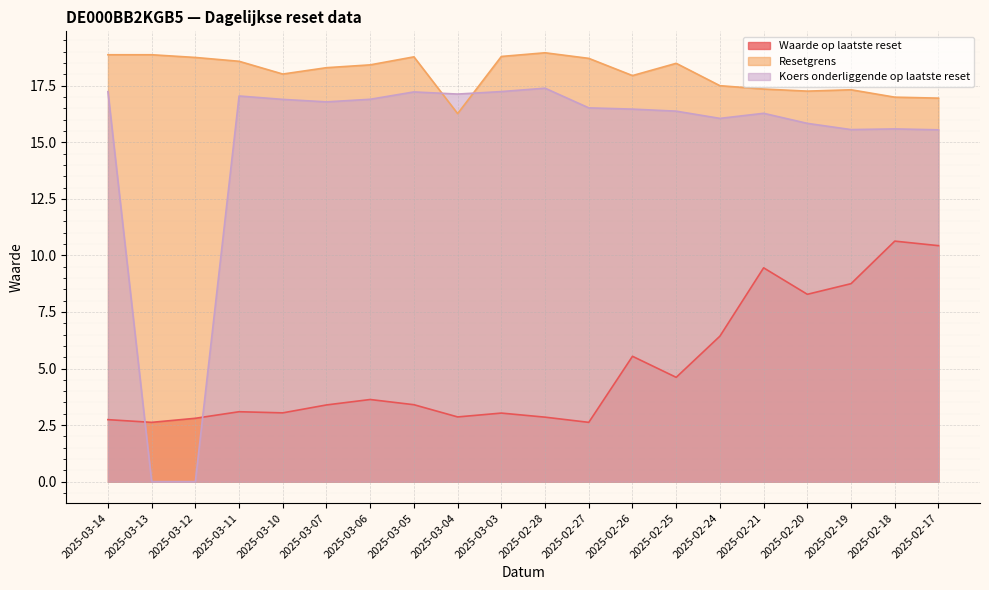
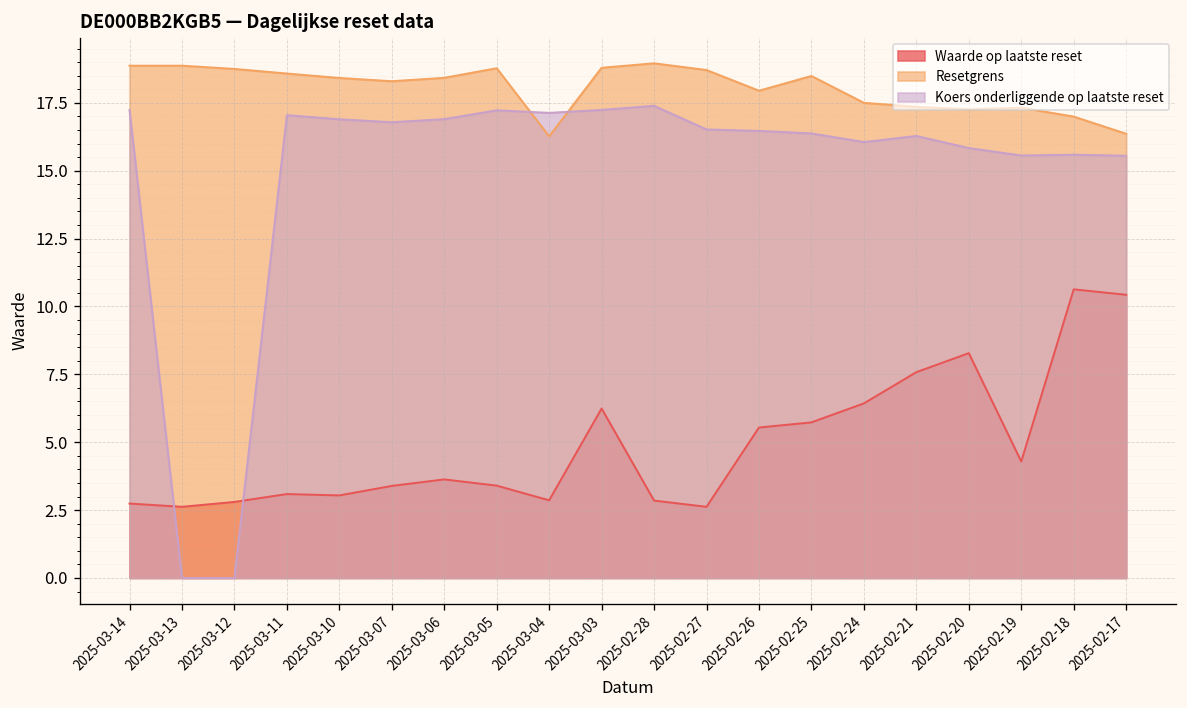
  {
    "Waarde op laatste reset": {
      "2025-03-14": 2.7,
      "2025-03-13": 2.6,
      "2025-03-12": 2.8,
      "2025-03-11": 3.1,
      "2025-03-10": 3.0,
      "2025-03-07": 3.4,
      "2025-03-06": 3.6,
      "2025-03-05": 3.4,
      "2025-03-04": 2.9,
-     "2025-03-03": 3.0,
+     "2025-03-03": 6.2,
      "2025-02-28": 2.9,
      "2025-02-27": 2.6,
      "2025-02-26": 5.5,
-     "2025-02-25": 4.6,
+     "2025-02-25": 5.7,
      "2025-02-24": 6.4,
-     "2025-02-21": 9.5,
+     "2025-02-21": 7.6,
      "2025-02-20": 8.3,
-     "2025-02-19": 8.8,
+     "2025-02-19": 4.3,
      "2025-02-18": 10.6,
      "2025-02-17": 10.4
    },
    "Resetgrens": {
      "2025-03-14": 18.9,
      "2025-03-13": 18.9,
      "2025-03-12": 18.7,
      "2025-03-11": 18.6,
-     "2025-03-10": 18.0,
+     "2025-03-10": 18.4,
      "2025-03-07": 18.3,
      "2025-03-06": 18.4,
      "2025-03-05": 18.8,
      "2025-03-04": 16.3,
      "2025-03-03": 18.8,
      "2025-02-28": 19.0,
      "2025-02-27": 18.7,
      "2025-02-26": 17.9,
      "2025-02-25": 18.5,
      "2025-02-24": 17.5,
      "2025-02-21": 17.4,
      "2025-02-20": 17.3,
      "2025-02-19": 17.3,
      "2025-02-18": 17.0,
-     "2025-02-17": 17.0
+     "2025-02-17": 16.4
    },
    "Koers onderliggende op laatste reset": {
      "2025-03-14": 17.2,
      "2025-03-13": 0.0,
      "2025-03-12": 0.0,
      "2025-03-11": 17.0,
      "2025-03-10": 16.9,
      "2025-03-07": 16.8,
      "2025-03-06": 16.9,
      "2025-03-05": 17.2,
      "2025-03-04": 17.1,
      "2025-03-03": 17.2,
      "2025-02-28": 17.4,
      "2025-02-27": 16.5,
      "2025-02-26": 16.5,
      "2025-02-25": 16.4,
      "2025-02-24": 16.1,
      "2025-02-21": 16.3,
      "2025-02-20": 15.8,
      "2025-02-19": 15.6,
      "2025-02-18": 15.6,
      "2025-02-17": 15.6
    }
  }
